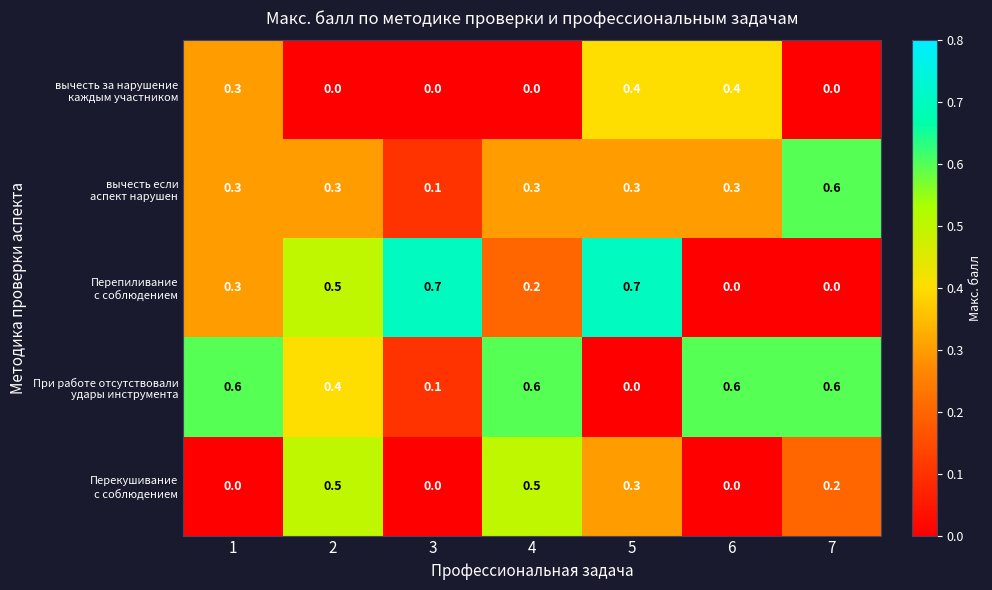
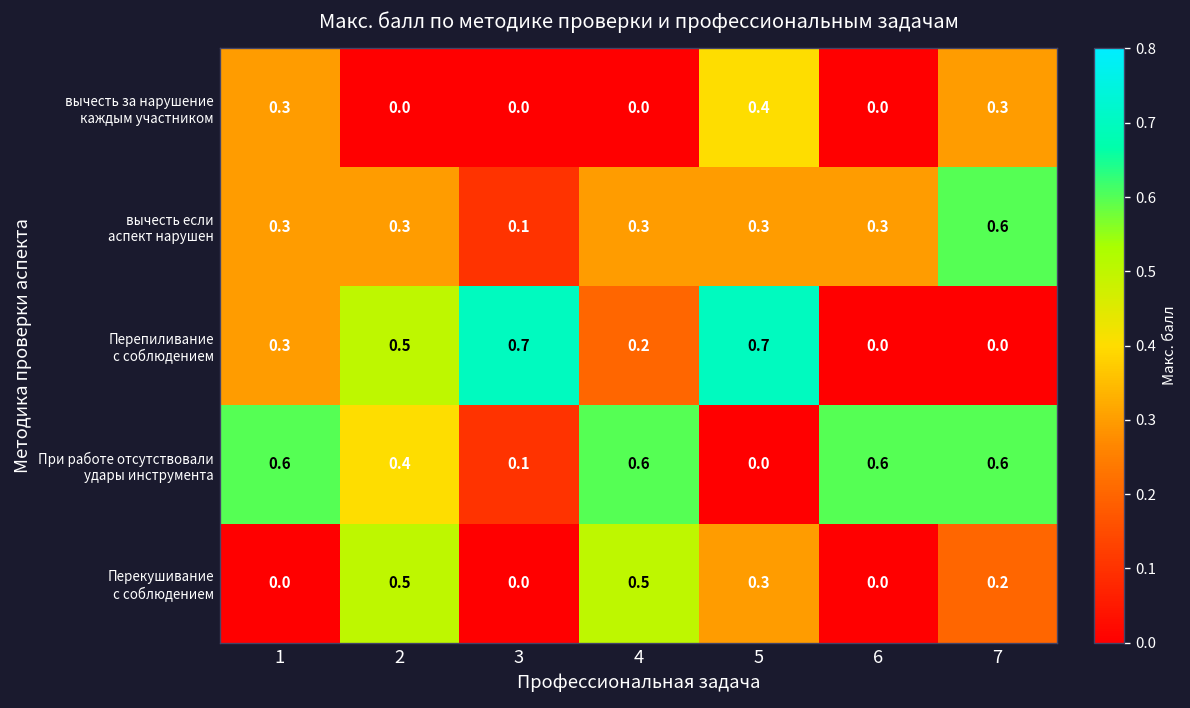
  {
    "вычесть за нарушение каждым участником": {
      "1": 0.3,
      "2": 0.0,
      "3": 0.0,
      "4": 0.0,
      "5": 0.4,
-     "6": 0.4,
-     "7": 0.0
+     "6": 0.0,
+     "7": 0.3
    },
    "вычесть если аспект нарушен": {
      "1": 0.3,
      "2": 0.3,
      "3": 0.1,
      "4": 0.3,
      "5": 0.3,
      "6": 0.3,
      "7": 0.6
    },
    "Перепиливание с соблюдением": {
      "1": 0.3,
      "2": 0.5,
      "3": 0.7,
      "4": 0.2,
      "5": 0.7,
      "6": 0.0,
      "7": 0.0
    },
    "При работе отсутствовали удары инструмента": {
      "1": 0.6,
      "2": 0.4,
      "3": 0.1,
      "4": 0.6,
      "5": 0.0,
      "6": 0.6,
      "7": 0.6
    },
    "Перекушивание с соблюдением": {
      "1": 0.0,
      "2": 0.5,
      "3": 0.0,
      "4": 0.5,
      "5": 0.3,
      "6": 0.0,
      "7": 0.2
    }
  }
